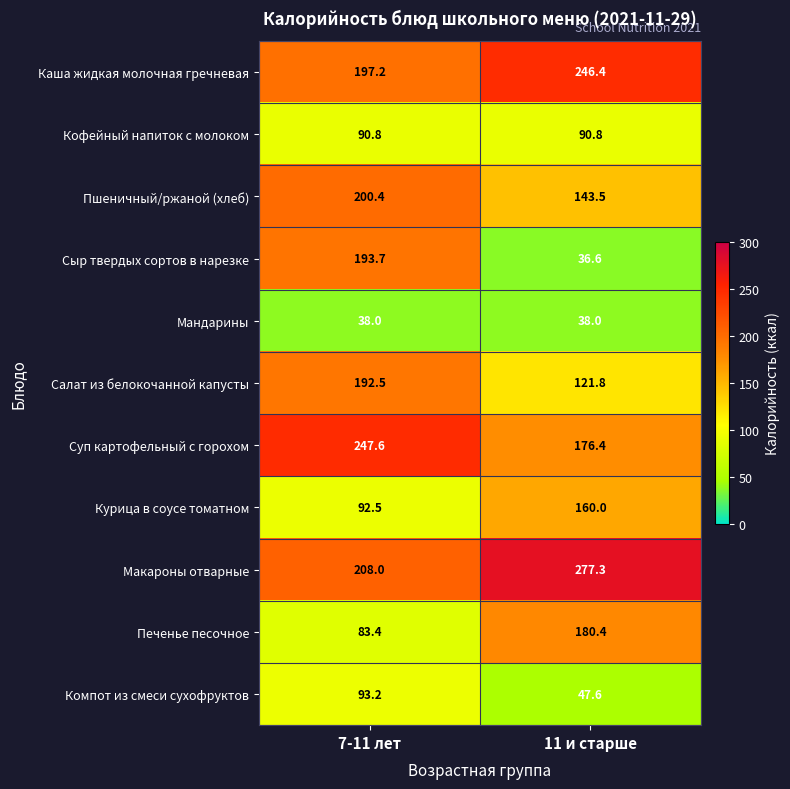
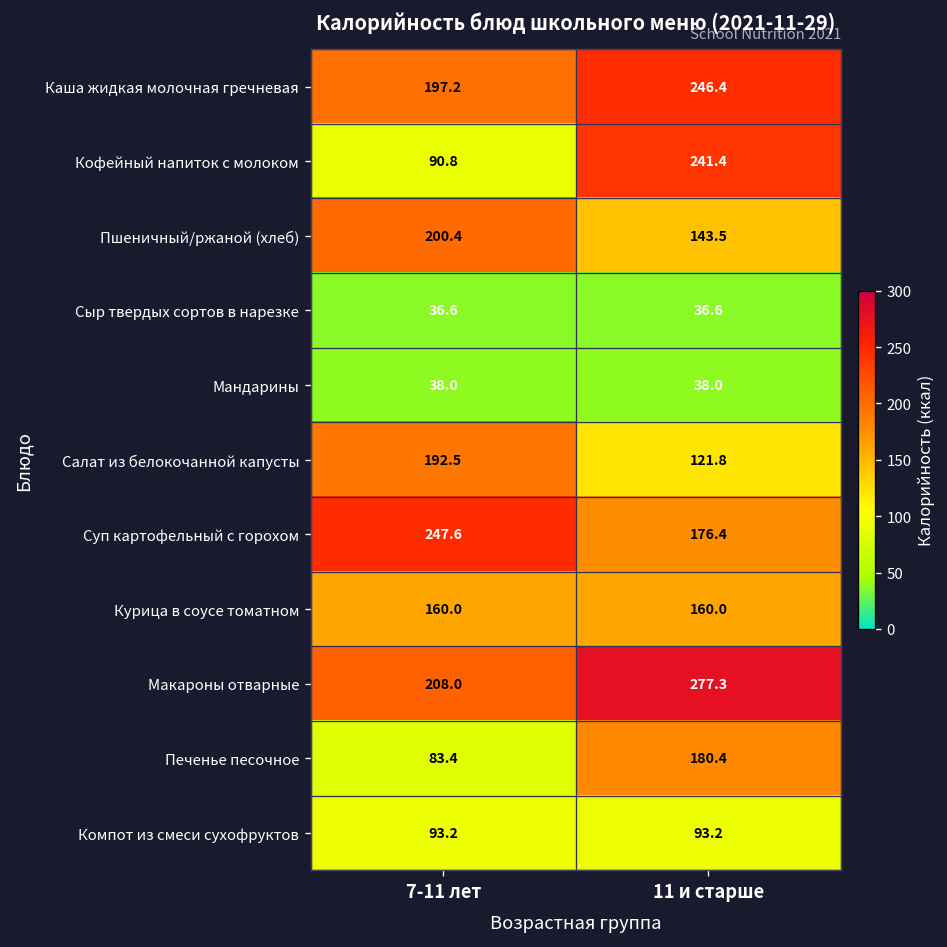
  {
    "Каша жидкая молочная гречневая": {
      "7-11 лет": 197.2,
      "11 и старше": 246.4
    },
    "Кофейный напиток с молоком": {
      "7-11 лет": 90.8,
-     "11 и старше": 90.8
+     "11 и старше": 241.4
    },
    "Пшеничный/ржаной (хлеб)": {
      "7-11 лет": 200.4,
      "11 и старше": 143.5
    },
    "Сыр твердых сортов в нарезке": {
-     "7-11 лет": 193.7,
+     "7-11 лет": 36.6,
      "11 и старше": 36.6
    },
    "Мандарины": {
      "7-11 лет": 38.0,
      "11 и старше": 38.0
    },
    "Салат из белокочанной капусты": {
      "7-11 лет": 192.5,
      "11 и старше": 121.8
    },
    "Суп картофельный с горохом": {
      "7-11 лет": 247.6,
      "11 и старше": 176.4
    },
    "Курица в соусе томатном": {
-     "7-11 лет": 92.5,
+     "7-11 лет": 160.0,
      "11 и старше": 160.0
    },
    "Макароны отварные": {
      "7-11 лет": 208.0,
      "11 и старше": 277.3
    },
    "Печенье песочное": {
      "7-11 лет": 83.4,
      "11 и старше": 180.4
    },
    "Компот из смеси сухофруктов": {
      "7-11 лет": 93.2,
-     "11 и старше": 47.6
+     "11 и старше": 93.2
    }
  }
